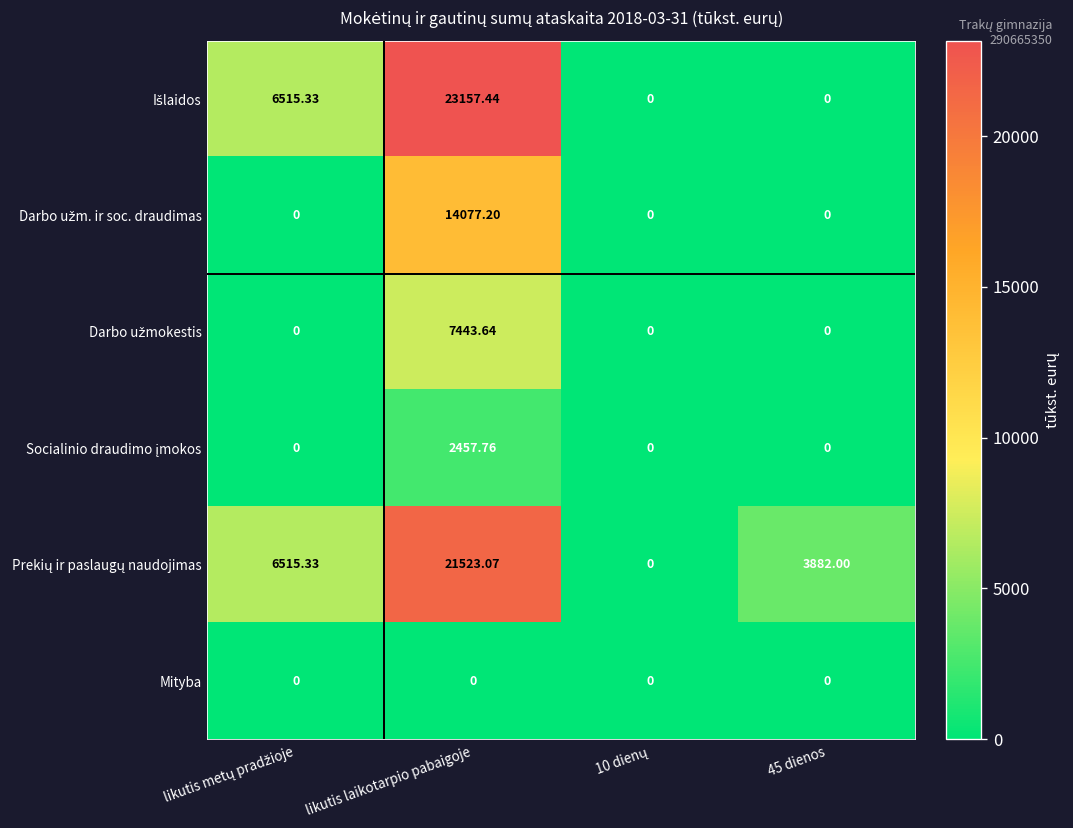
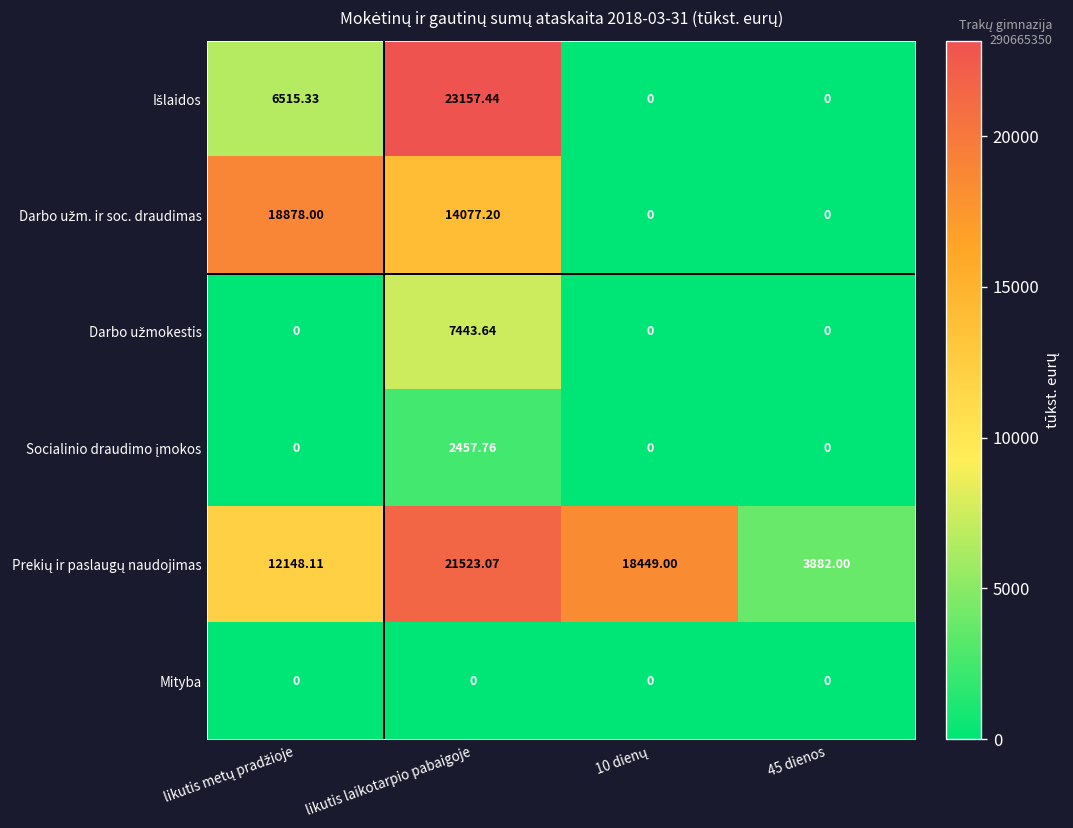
  {
    "Išlaidos": {
      "likutis metų pradžioje": 6515.33,
      "likutis laikotarpio pabaigoje": 23157.44,
      "10 dienų": 0,
      "45 dienos": 0
    },
    "Darbo užm. ir soc. draudimas": {
-     "likutis metų pradžioje": 0,
+     "likutis metų pradžioje": 18878.00,
      "likutis laikotarpio pabaigoje": 14077.20,
      "10 dienų": 0,
      "45 dienos": 0
    },
    "Darbo užmokestis": {
      "likutis metų pradžioje": 0,
      "likutis laikotarpio pabaigoje": 7443.64,
      "10 dienų": 0,
      "45 dienos": 0
    },
    "Socialinio draudimo įmokos": {
      "likutis metų pradžioje": 0,
      "likutis laikotarpio pabaigoje": 2457.76,
      "10 dienų": 0,
      "45 dienos": 0
    },
    "Prekių ir paslaugų naudojimas": {
-     "likutis metų pradžioje": 6515.33,
+     "likutis metų pradžioje": 12148.11,
      "likutis laikotarpio pabaigoje": 21523.07,
-     "10 dienų": 0,
+     "10 dienų": 18449.00,
      "45 dienos": 3882.00
    },
    "Mityba": {
      "likutis metų pradžioje": 0,
      "likutis laikotarpio pabaigoje": 0,
      "10 dienų": 0,
      "45 dienos": 0
    }
  }
